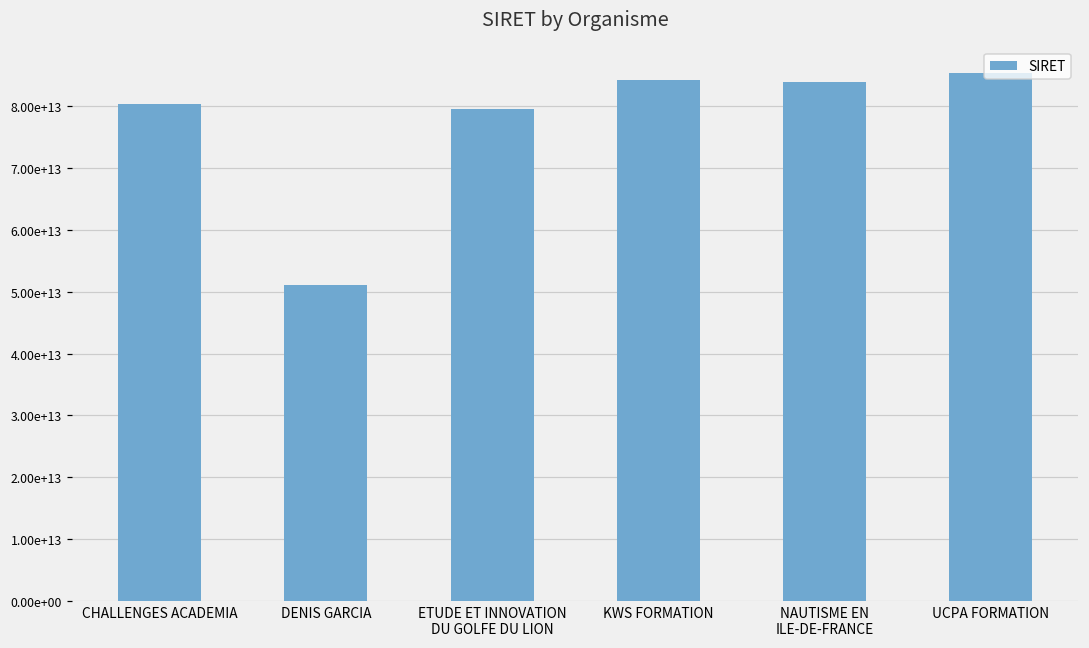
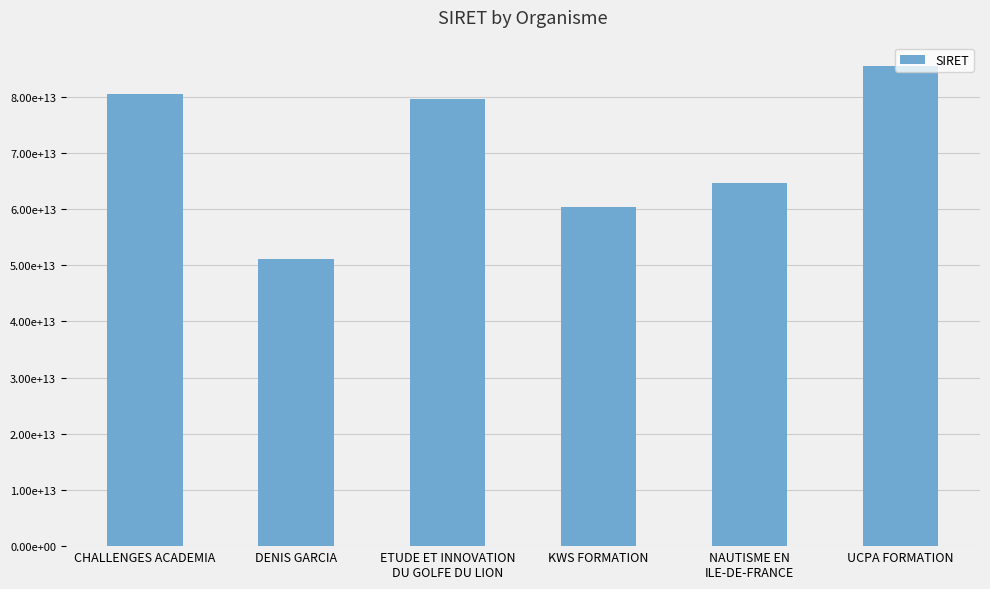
  {
    "CHALLENGES ACADEMIA": 80000000000000,
    "DENIS GARCIA": 51000000000000,
    "ETUDE ET INNOVATION DU GOLFE DU LION": 80000000000000,
-   "KWS FORMATION": 84000000000000,
-   "NAUTISME EN ILE-DE-FRANCE": 84000000000000
+   "KWS FORMATION": 60000000000000,
+   "NAUTISME EN ILE-DE-FRANCE": 65000000000000
  }
